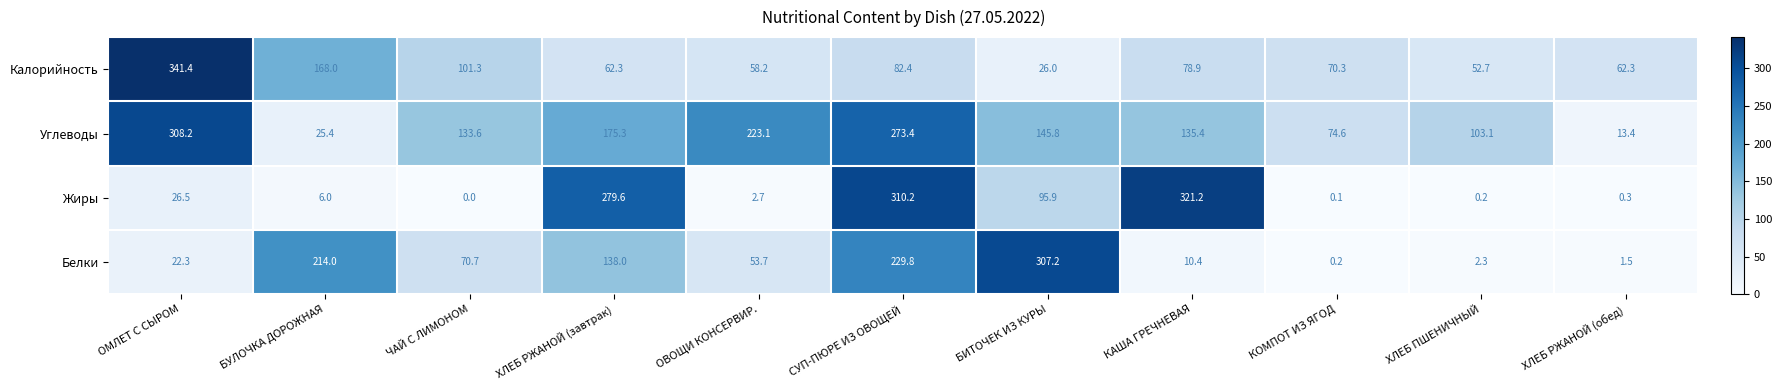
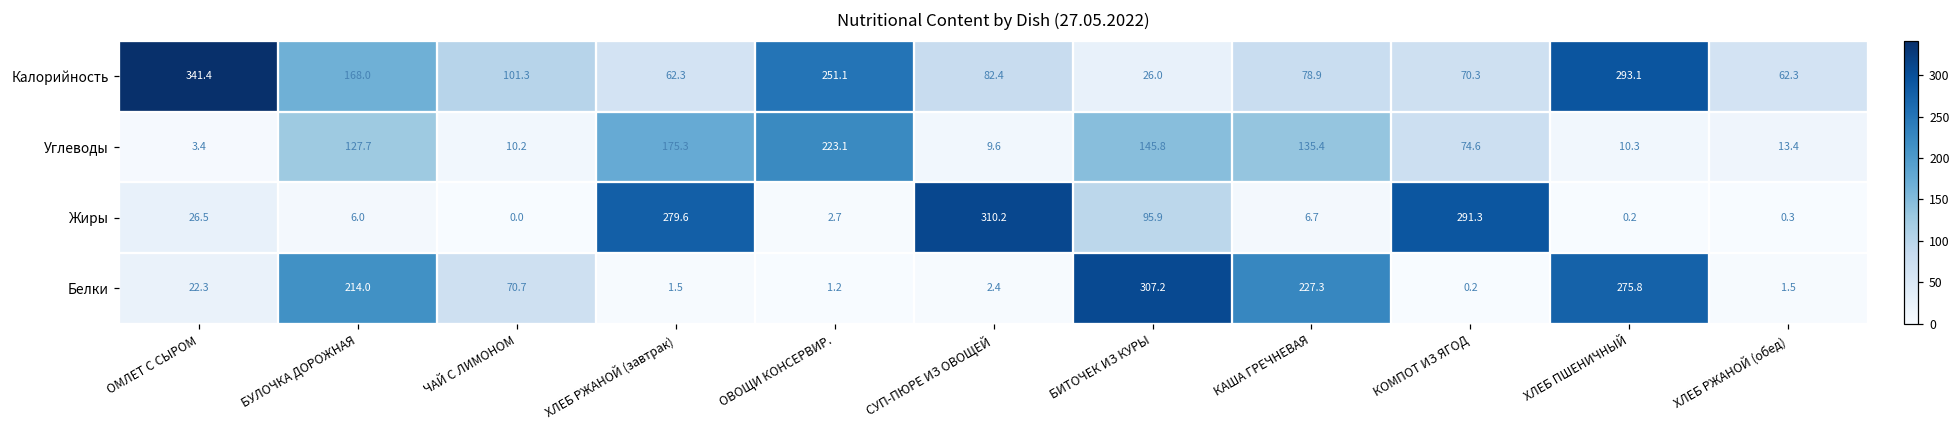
  {
    "Калорийность": {
      "ОМЛЕТ С СЫРОМ": 341.4,
      "ЧАЙ С ЛИМОНОМ": 101.3,
      "ХЛЕБ РЖАНОЙ (завтрак)": 62.3,
-     "ОВОЩИ КОНСЕРВИР.": 58.2,
+     "ОВОЩИ КОНСЕРВИР.": 251.1,
      "СУП-ПЮРЕ ИЗ ОВОЩЕЙ": 82.4,
      "БИТОЧЕК ИЗ КУРЫ": 26.0,
      "КАША ГРЕЧНЕВАЯ": 78.9,
      "КОМПОТ ИЗ ЯГОД": 70.3,
-     "ХЛЕБ ПШЕНИЧНЫЙ": 52.7,
+     "ХЛЕБ ПШЕНИЧНЫЙ": 293.1,
      "ХЛЕБ РЖАНОЙ (обед)": 62.3
    },
    "Углеводы": {
-     "ОМЛЕТ С СЫРОМ": 308.2,
-     "БУЛОЧКА ДОРОЖНАЯ": 25.4,
-     "ЧАЙ С ЛИМОНОМ": 133.6,
+     "ОМЛЕТ С СЫРОМ": 3.4,
+     "БУЛОЧКА ДОРОЖНАЯ": 127.7,
+     "ЧАЙ С ЛИМОНОМ": 10.2,
      "ОВОЩИ КОНСЕРВИР.": 223.1,
-     "СУП-ПЮРЕ ИЗ ОВОЩЕЙ": 273.4,
+     "СУП-ПЮРЕ ИЗ ОВОЩЕЙ": 9.6,
      "БИТОЧЕК ИЗ КУРЫ": 145.8,
      "КАША ГРЕЧНЕВАЯ": 135.4,
      "КОМПОТ ИЗ ЯГОД": 74.6,
-     "ХЛЕБ ПШЕНИЧНЫЙ": 103.1,
+     "ХЛЕБ ПШЕНИЧНЫЙ": 10.3,
      "ХЛЕБ РЖАНОЙ (обед)": 13.4
    },
    "Жиры": {
      "ОМЛЕТ С СЫРОМ": 26.5,
      "БУЛОЧКА ДОРОЖНАЯ": 6.0,
      "ЧАЙ С ЛИМОНОМ": 0.0,
      "ХЛЕБ РЖАНОЙ (завтрак)": 279.6,
      "ОВОЩИ КОНСЕРВИР.": 2.7,
      "СУП-ПЮРЕ ИЗ ОВОЩЕЙ": 310.2,
      "БИТОЧЕК ИЗ КУРЫ": 95.9,
-     "КАША ГРЕЧНЕВАЯ": 321.2,
-     "КОМПОТ ИЗ ЯГОД": 0.1,
+     "КАША ГРЕЧНЕВАЯ": 6.7,
+     "КОМПОТ ИЗ ЯГОД": 291.3,
      "ХЛЕБ ПШЕНИЧНЫЙ": 0.2,
      "ХЛЕБ РЖАНОЙ (обед)": 0.3
    },
    "Белки": {
      "ОМЛЕТ С СЫРОМ": 22.3,
      "БУЛОЧКА ДОРОЖНАЯ": 214.0,
      "ЧАЙ С ЛИМОНОМ": 70.7,
-     "ХЛЕБ РЖАНОЙ (завтрак)": 138.0,
-     "ОВОЩИ КОНСЕРВИР.": 53.7,
-     "СУП-ПЮРЕ ИЗ ОВОЩЕЙ": 229.8,
+     "ХЛЕБ РЖАНОЙ (завтрак)": 1.5,
+     "ОВОЩИ КОНСЕРВИР.": 1.2,
+     "СУП-ПЮРЕ ИЗ ОВОЩЕЙ": 2.4,
      "БИТОЧЕК ИЗ КУРЫ": 307.2,
-     "КАША ГРЕЧНЕВАЯ": 10.4,
+     "КАША ГРЕЧНЕВАЯ": 227.3,
      "КОМПОТ ИЗ ЯГОД": 0.2,
-     "ХЛЕБ ПШЕНИЧНЫЙ": 2.3,
+     "ХЛЕБ ПШЕНИЧНЫЙ": 275.8,
      "ХЛЕБ РЖАНОЙ (обед)": 1.5
    }
  }
